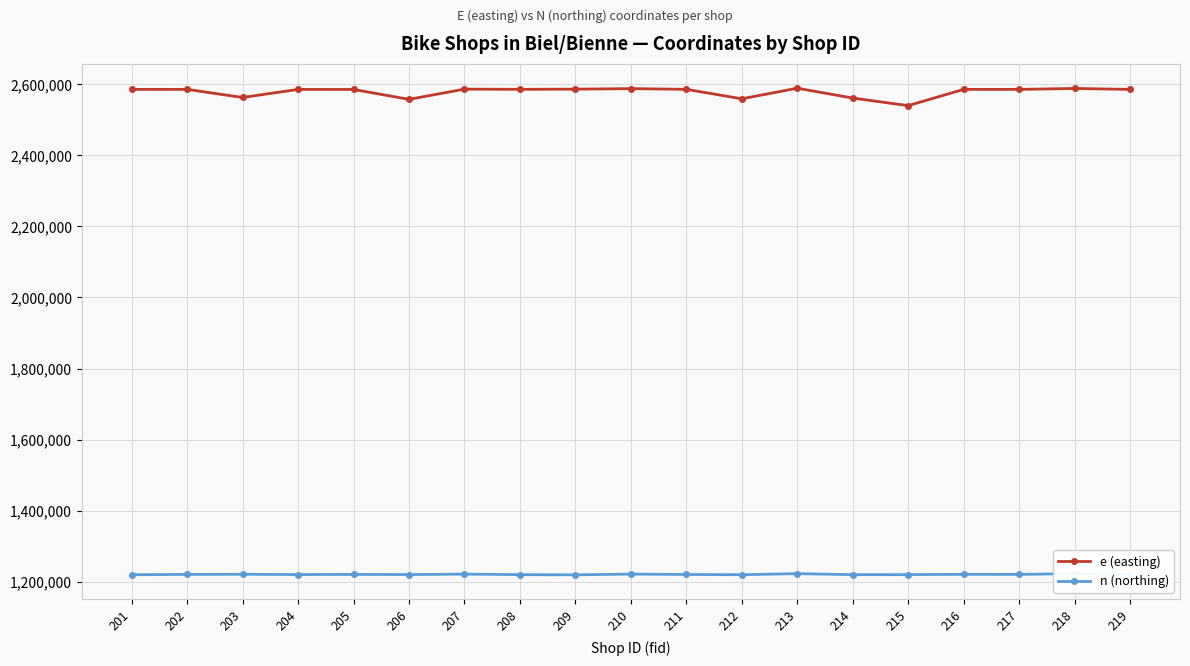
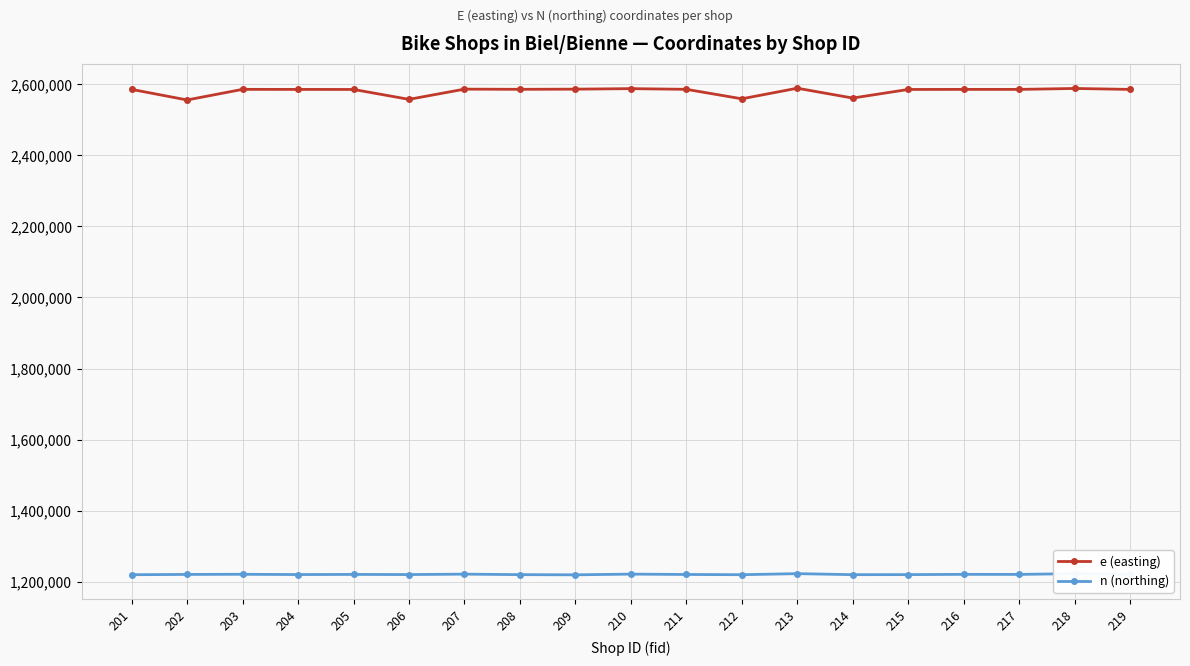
  {
    "e (easting)": {
      "201": "2,590,000",
-     "202": "2,590,000",
-     "203": "2,560,000",
+     "202": "2,560,000",
+     "203": "2,590,000",
      "204": "2,590,000",
      "205": "2,590,000",
      "206": "2,560,000",
      "207": "2,590,000",
      "208": "2,590,000",
      "209": "2,590,000",
      "210": "2,590,000",
      "211": "2,590,000",
      "212": "2,560,000",
      "213": "2,590,000",
      "214": "2,560,000",
-     "215": "2,540,000",
+     "215": "2,590,000",
      "216": "2,590,000",
      "217": "2,590,000",
      "218": "2,590,000",
      "219": "2,590,000"
    },
    "n (northing)": {
      "201": "1,220,000",
      "202": "1,220,000",
      "203": "1,220,000",
      "204": "1,220,000",
      "205": "1,220,000",
      "206": "1,220,000",
      "207": "1,220,000",
      "208": "1,220,000",
      "209": "1,220,000",
      "210": "1,220,000",
      "211": "1,220,000",
      "212": "1,220,000",
      "213": "1,220,000",
      "214": "1,220,000",
      "215": "1,220,000",
      "216": "1,220,000",
      "217": "1,220,000"
    }
  }
